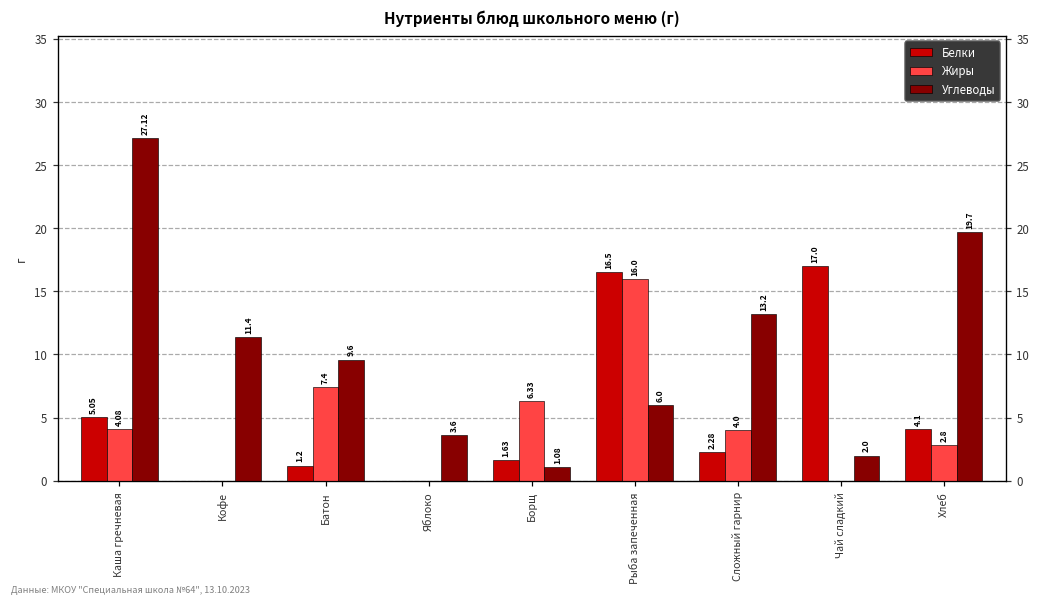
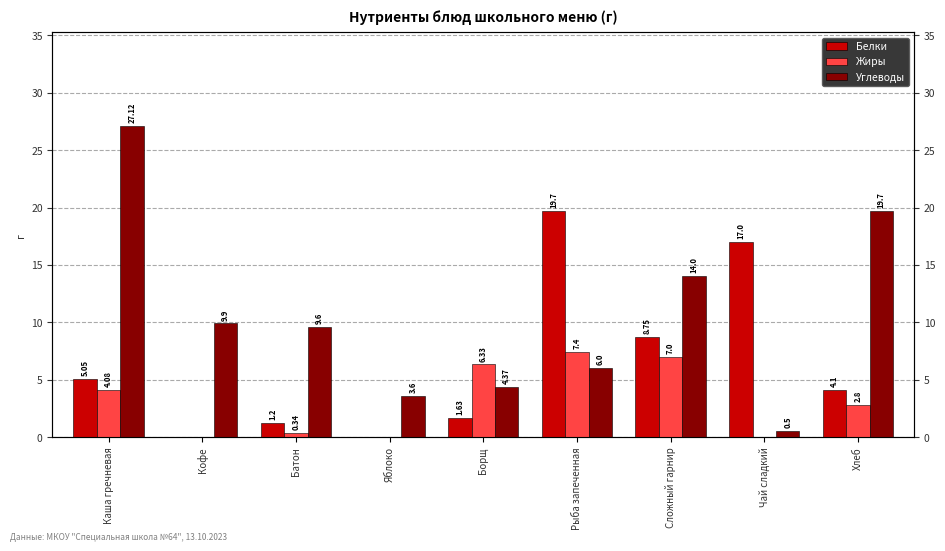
  {
    "Белки": {
      "Каша гречневая": 5.05,
      "Батон": 1.2,
      "Борщ": 1.63,
-     "Рыба запеченная": 16.5,
-     "Сложный гарнир": 2.28,
+     "Рыба запеченная": 19.7,
+     "Сложный гарнир": 8.75,
      "Чай сладкий": 17.0,
      "Хлеб": 4.1
    },
    "Жиры": {
      "Каша гречневая": 4.08,
-     "Батон": 7.4,
+     "Батон": 0.34,
      "Борщ": 6.33,
-     "Рыба запеченная": 16.0,
-     "Сложный гарнир": 4.0,
+     "Рыба запеченная": 7.4,
+     "Сложный гарнир": 7.0,
      "Хлеб": 2.8
    },
    "Углеводы": {
      "Каша гречневая": 27.12,
-     "Кофе": 11.4,
+     "Кофе": 9.9,
      "Батон": 9.6,
      "Яблоко": 3.6,
-     "Борщ": 1.08,
+     "Борщ": 4.37,
      "Рыба запеченная": 6.0,
-     "Сложный гарнир": 13.2,
-     "Чай сладкий": 2.0,
+     "Сложный гарнир": 14.0,
+     "Чай сладкий": 0.5,
      "Хлеб": 19.7
    }
  }
